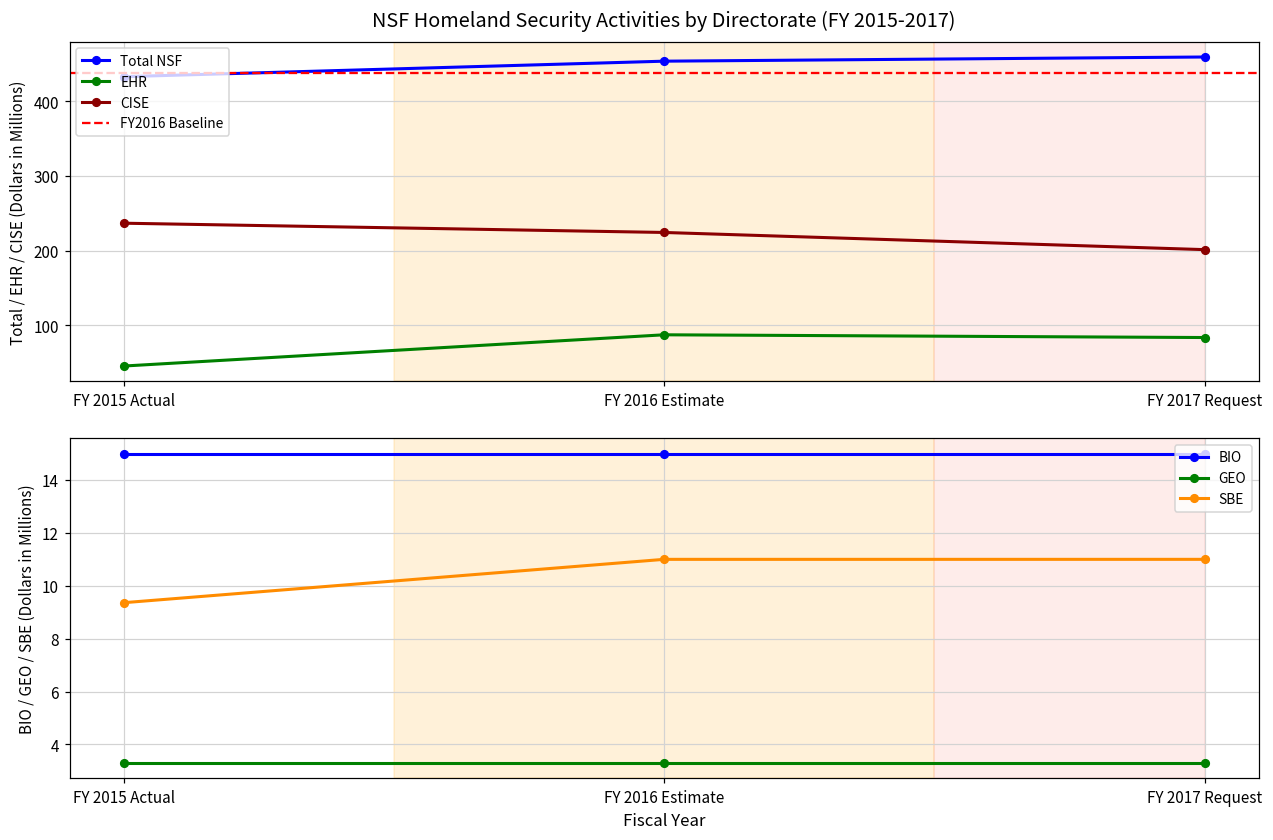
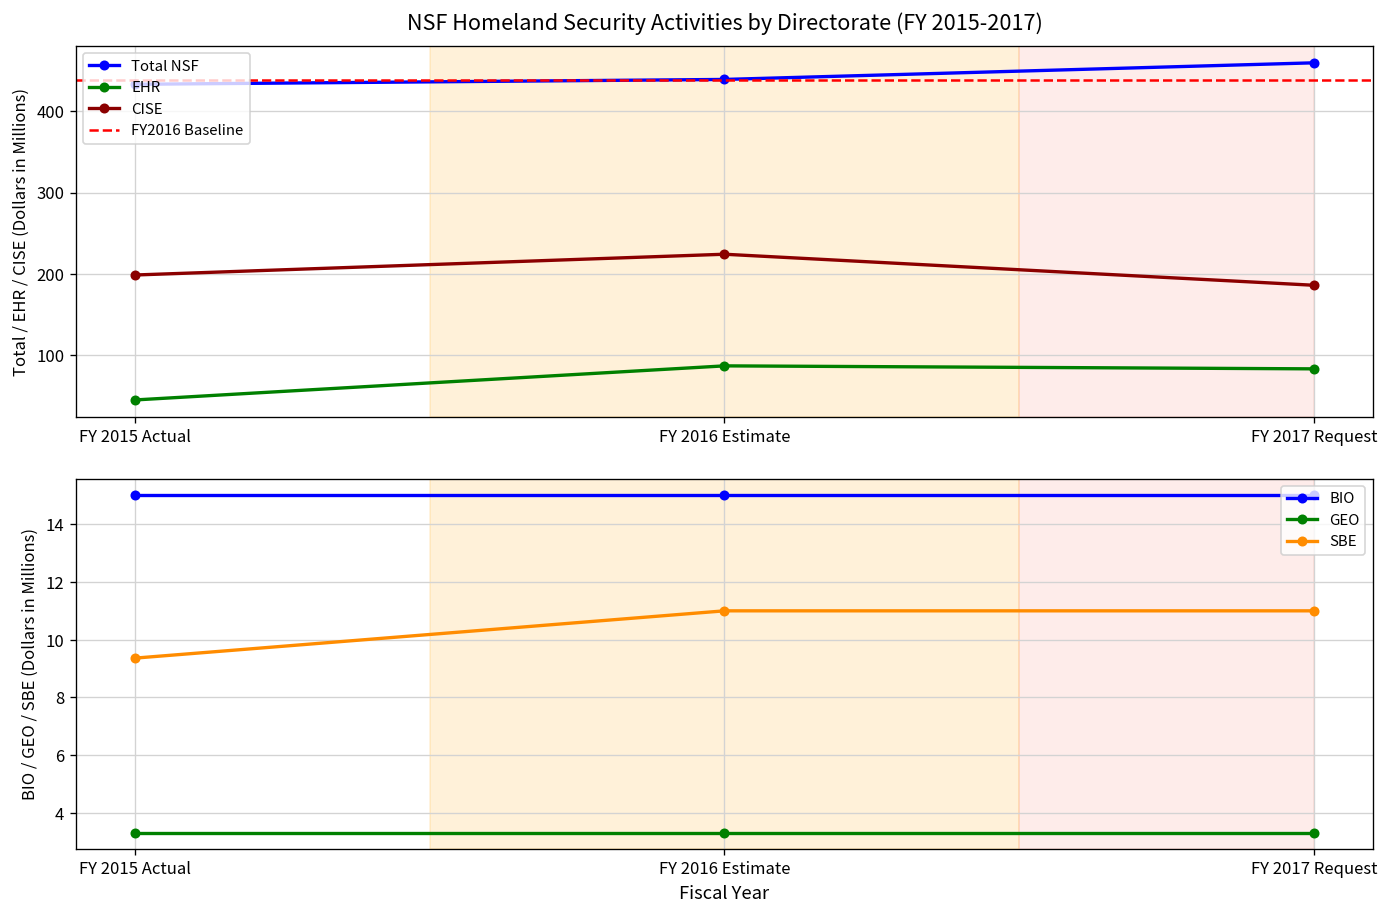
  {
    "NSF Homeland Security Activities by Directorate (FY 2015-2017)": {
      "Total NSF": {
-       "FY 2016 Estimate": 450,
+       "FY 2016 Estimate": 440,
        "FY 2017 Request": 460
      },
      "EHR": {
        "FY 2015 Actual": 50,
        "FY 2016 Estimate": 90,
        "FY 2017 Request": 80
      },
      "CISE": {
-       "FY 2015 Actual": 240,
+       "FY 2015 Actual": 200,
        "FY 2016 Estimate": 220,
-       "FY 2017 Request": 200
+       "FY 2017 Request": 190
      }
    }
  }
